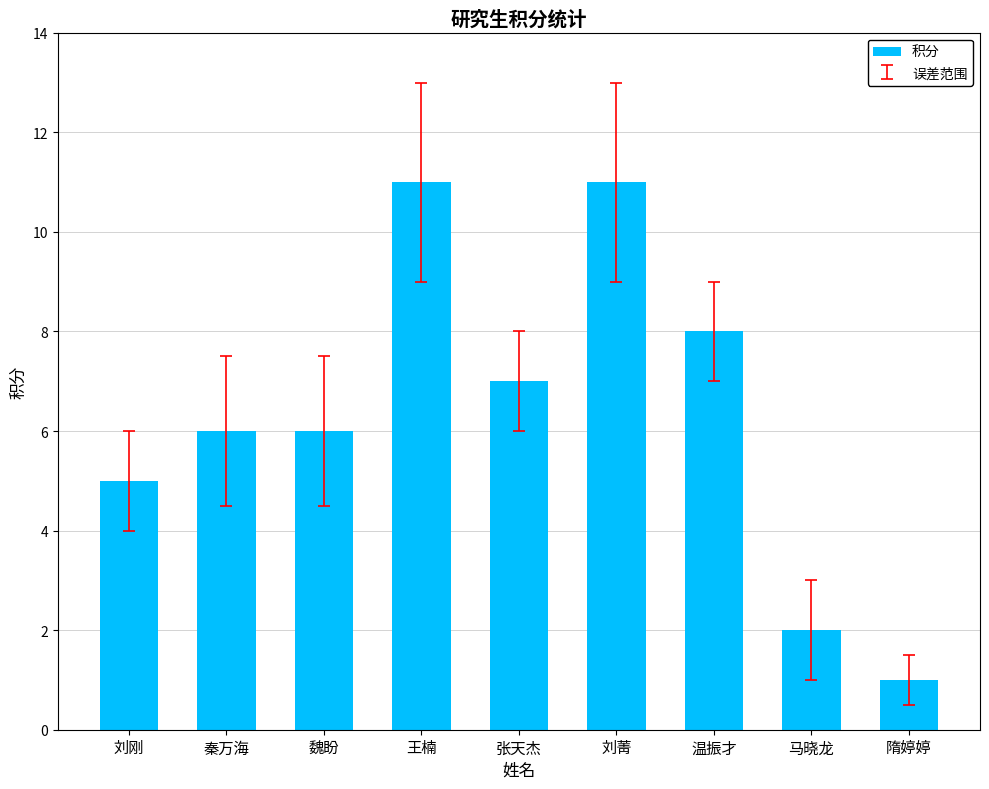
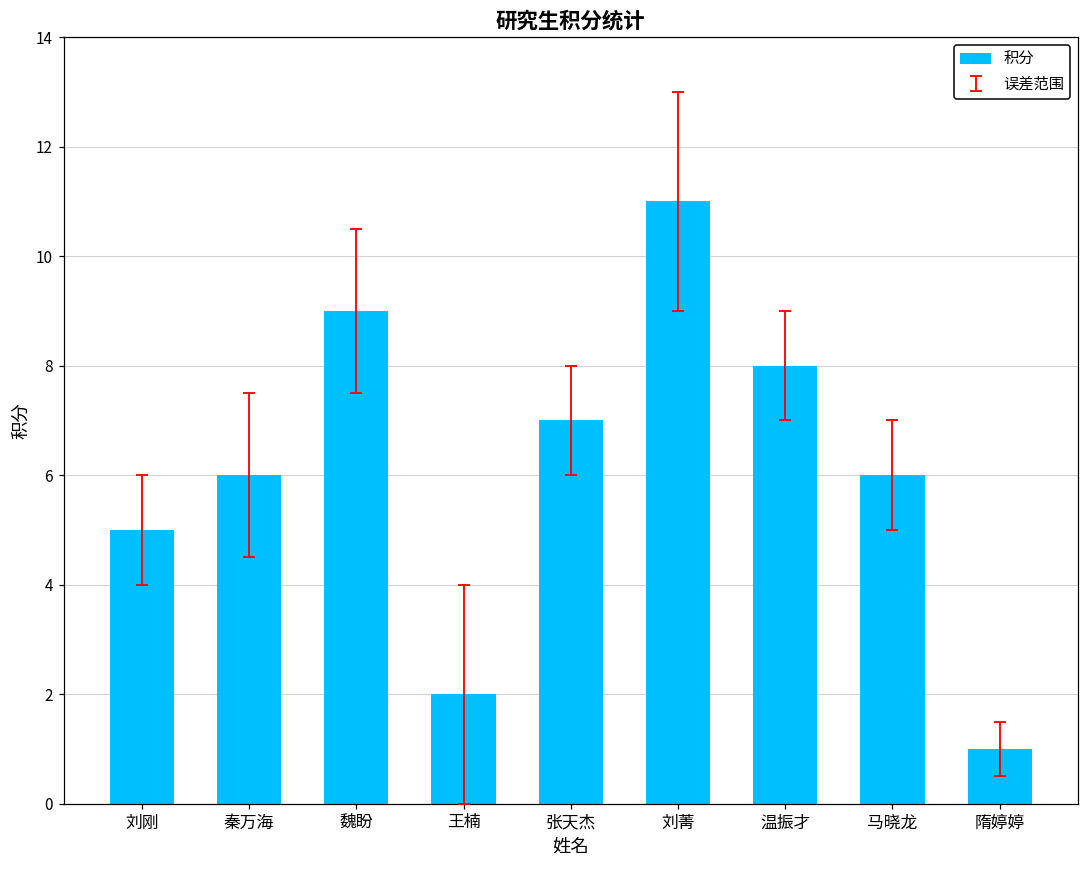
  {
    "积分": {
      "刘刚": 5,
      "秦万海": 6,
-     "魏盼": 6,
-     "王楠": 11,
+     "魏盼": 9,
+     "王楠": 2,
      "张天杰": 7,
      "刘菁": 11,
      "温振才": 8,
-     "马晓龙": 2,
+     "马晓龙": 6,
      "隋婷婷": 1
    }
  }
